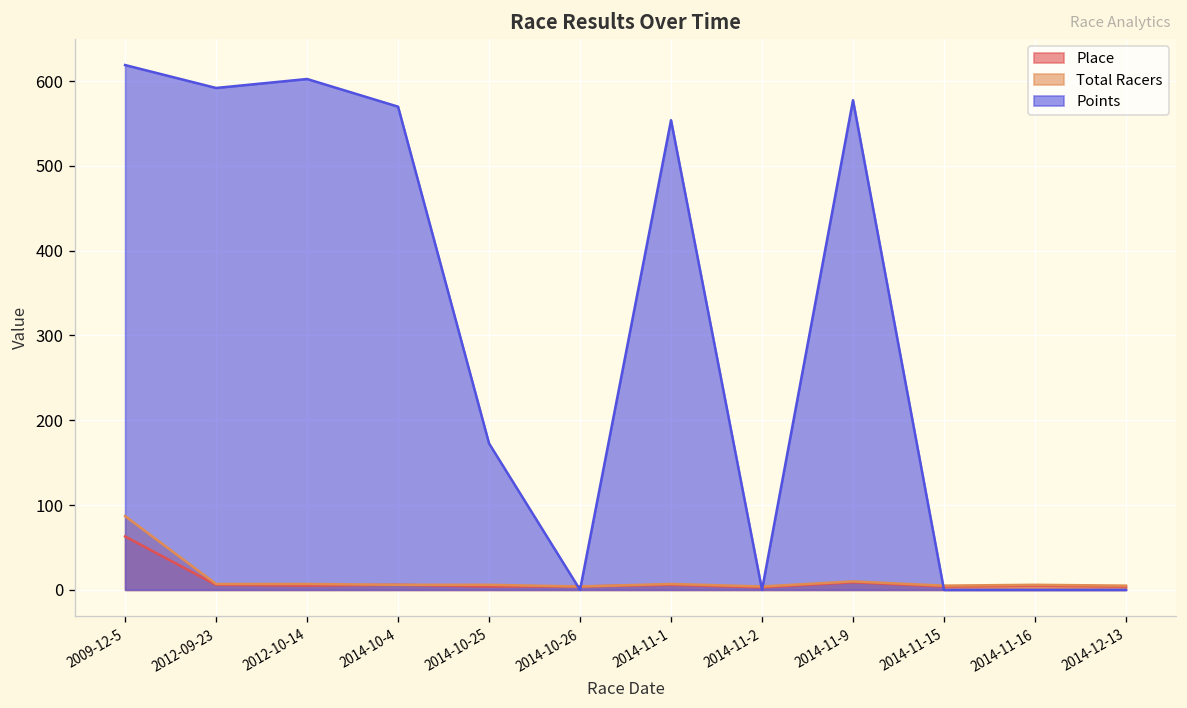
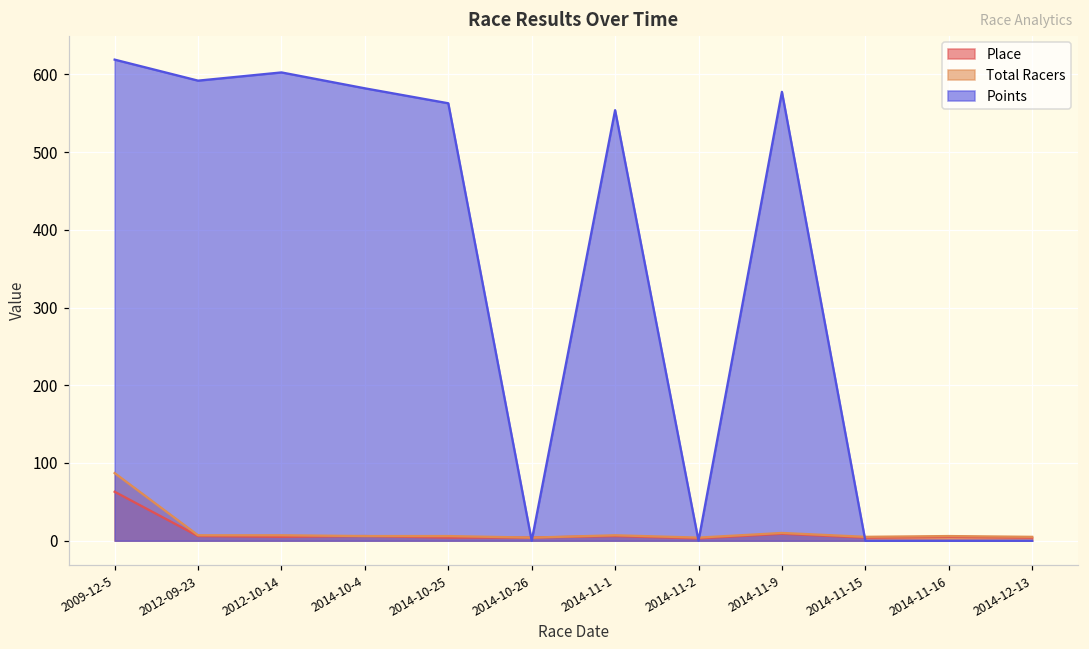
  {
    "Points": {
      "2009-12-5": 620,
      "2012-09-23": 590,
      "2012-10-14": 600,
-     "2014-10-4": 570,
-     "2014-10-25": 170,
+     "2014-10-4": 580,
+     "2014-10-25": 560,
      "2014-10-26": 0,
      "2014-11-1": 550,
      "2014-11-9": 580,
      "2014-11-15": 0,
      "2014-11-16": 0,
      "2014-12-13": 0
    }
  }
